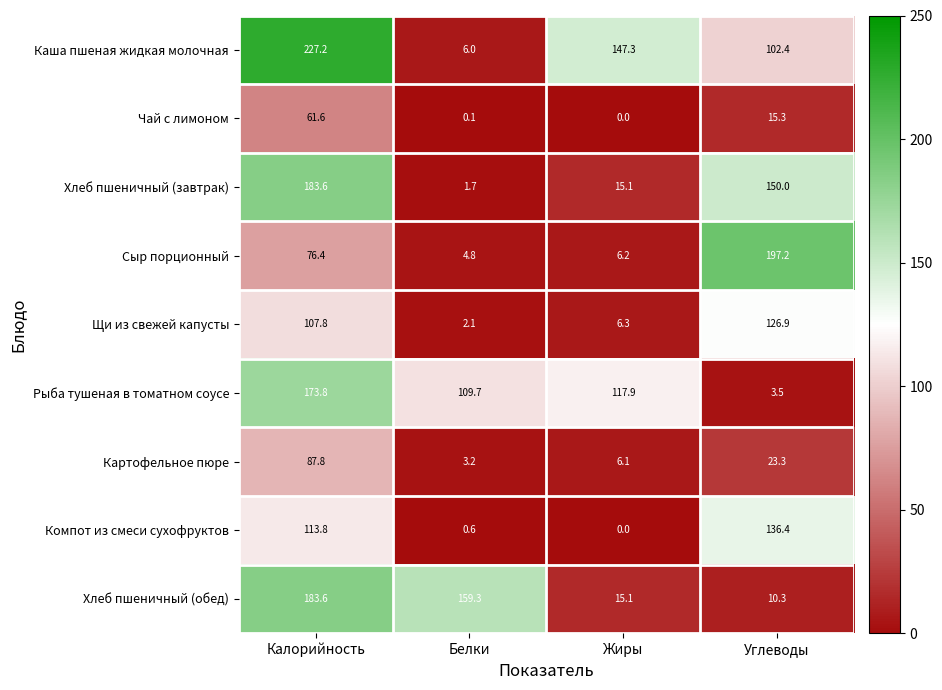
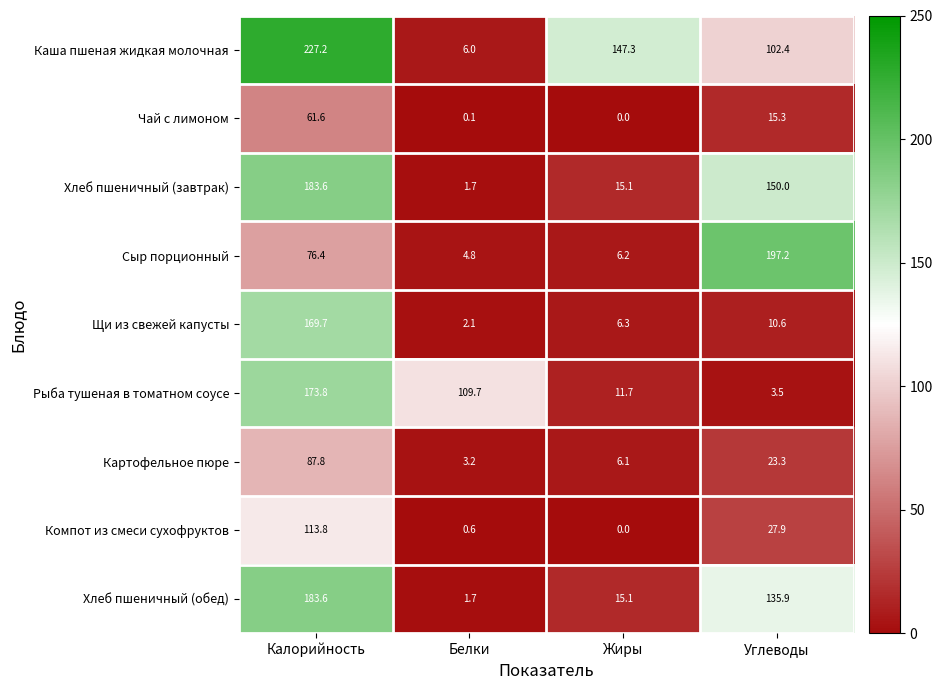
  {
    "Каша пшеная жидкая молочная": {
      "Калорийность": 227.2,
      "Белки": 6.0,
      "Жиры": 147.3,
      "Углеводы": 102.4
    },
    "Чай с лимоном": {
      "Калорийность": 61.6,
      "Белки": 0.1,
      "Жиры": 0.0,
      "Углеводы": 15.3
    },
    "Хлеб пшеничный (завтрак)": {
      "Калорийность": 183.6,
      "Белки": 1.7,
      "Жиры": 15.1,
      "Углеводы": 150.0
    },
    "Сыр порционный": {
      "Калорийность": 76.4,
      "Белки": 4.8,
      "Жиры": 6.2,
      "Углеводы": 197.2
    },
    "Щи из свежей капусты": {
-     "Калорийность": 107.8,
+     "Калорийность": 169.7,
      "Белки": 2.1,
      "Жиры": 6.3,
-     "Углеводы": 126.9
+     "Углеводы": 10.6
    },
    "Рыба тушеная в томатном соусе": {
      "Калорийность": 173.8,
      "Белки": 109.7,
-     "Жиры": 117.9,
+     "Жиры": 11.7,
      "Углеводы": 3.5
    },
    "Картофельное пюре": {
      "Калорийность": 87.8,
      "Белки": 3.2,
      "Жиры": 6.1,
      "Углеводы": 23.3
    },
    "Компот из смеси сухофруктов": {
      "Калорийность": 113.8,
      "Белки": 0.6,
      "Жиры": 0.0,
-     "Углеводы": 136.4
+     "Углеводы": 27.9
    },
    "Хлеб пшеничный (обед)": {
      "Калорийность": 183.6,
-     "Белки": 159.3,
+     "Белки": 1.7,
      "Жиры": 15.1,
-     "Углеводы": 10.3
+     "Углеводы": 135.9
    }
  }
